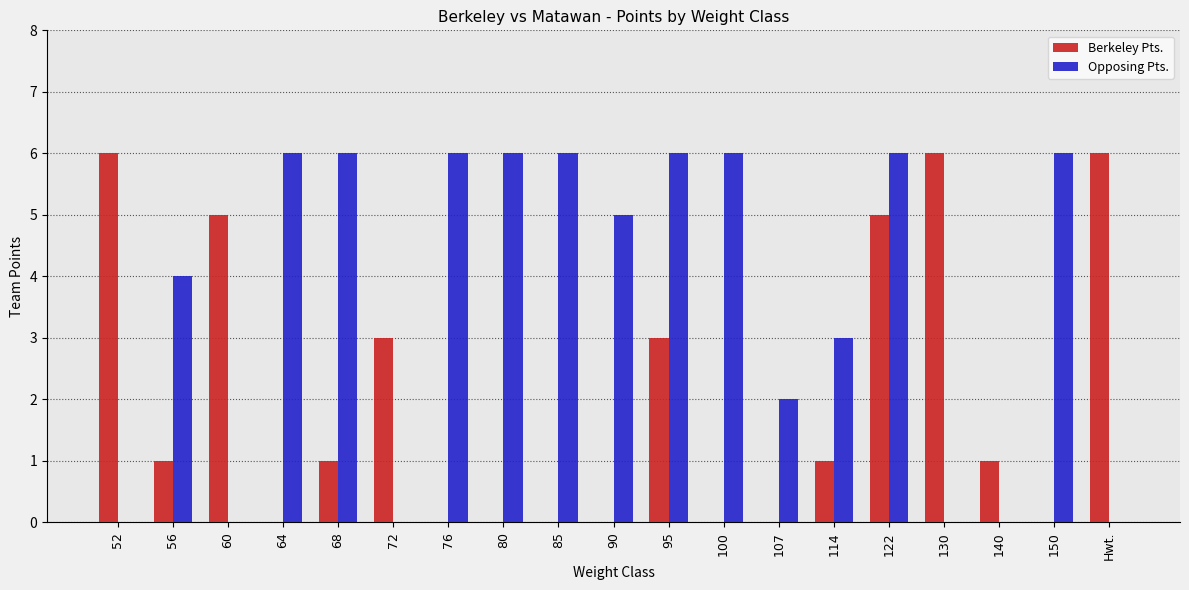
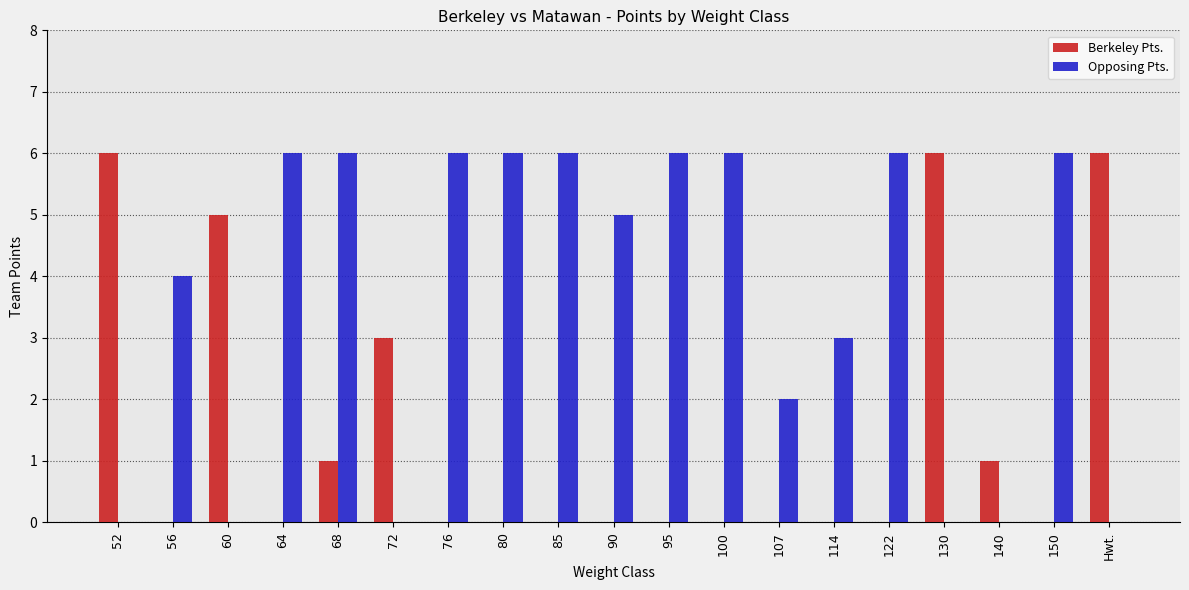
  {
    "Berkeley Pts.": {
      "52": 6,
-     "56": 1,
+     "56": 0,
      "60": 5,
      "64": 0,
      "68": 1,
      "72": 3,
      "76": 0,
      "80": 0,
      "85": 0,
      "90": 0,
-     "95": 3,
+     "95": 0,
      "100": 0,
      "107": 0,
-     "114": 1,
-     "122": 5,
+     "114": 0,
+     "122": 0,
      "130": 6,
      "140": 1,
      "150": 0,
      "Hwt.": 6
    },
    "Opposing Pts.": {
      "52": 0,
      "56": 4,
      "60": 0,
      "64": 6,
      "68": 6,
      "72": 0,
      "76": 6,
      "80": 6,
      "85": 6,
      "90": 5,
      "95": 6,
      "100": 6,
      "107": 2,
      "114": 3,
      "122": 6,
      "130": 0,
      "140": 0,
      "150": 6,
      "Hwt.": 0
    }
  }
